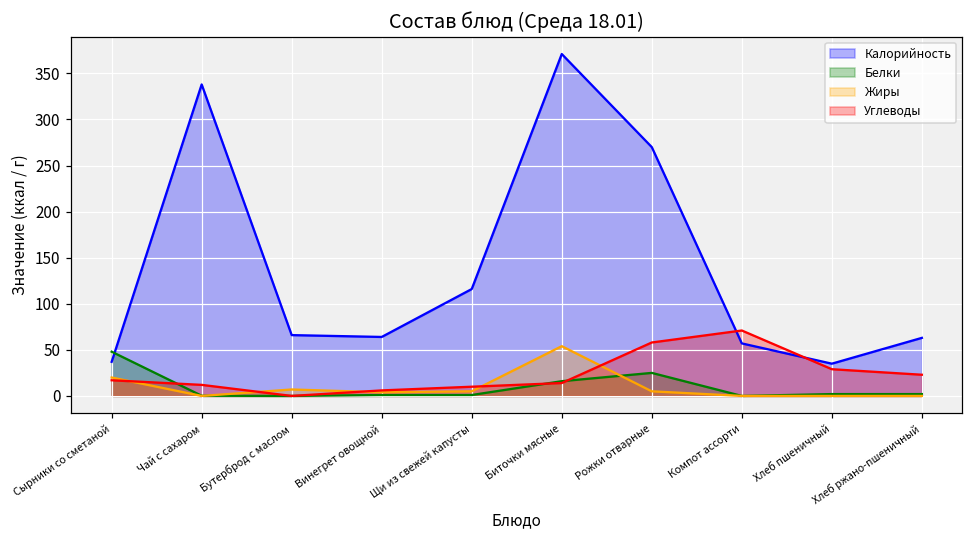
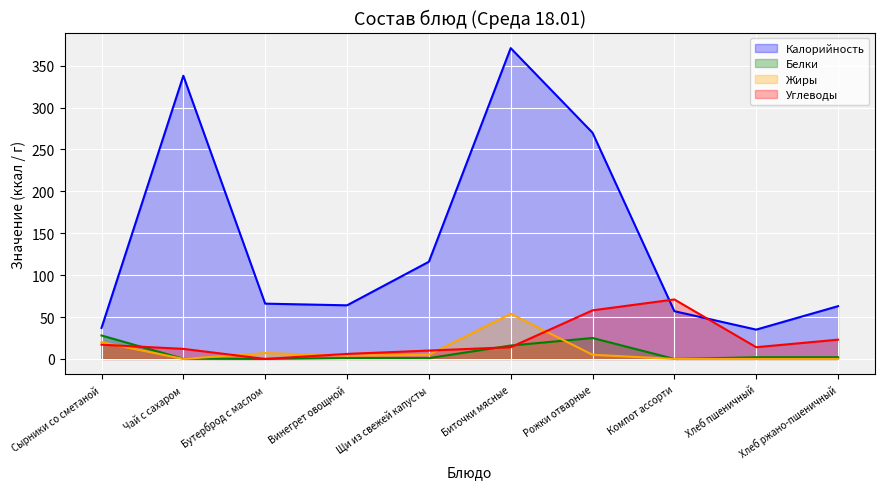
  {
    "Калорийность": {
      "Сырники со сметаной": 40,
      "Чай с сахаром": 340,
      "Бутерброд с маслом": 70,
      "Винегрет овощной": 60,
      "Щи из свежей капусты": 120,
      "Биточки мясные": 370,
      "Рожки отварные": 270,
      "Компот ассорти": 60,
      "Хлеб пшеничный": 40,
      "Хлеб ржано-пшеничный": 60
    },
    "Белки": {
-     "Сырники со сметаной": 50,
+     "Сырники со сметаной": 30,
      "Щи из свежей капусты": 0,
      "Рожки отварные": 30
    },
    "Жиры": {
      "Бутерброд с маслом": 10,
      "Щи из свежей капусты": 10,
      "Биточки мясные": 50,
      "Рожки отварные": 10
    },
    "Углеводы": {
      "Чай с сахаром": 10,
      "Щи из свежей капусты": 10,
      "Рожки отварные": 60,
      "Компот ассорти": 70,
-     "Хлеб пшеничный": 30,
+     "Хлеб пшеничный": 10,
      "Хлеб ржано-пшеничный": 20
    }
  }
